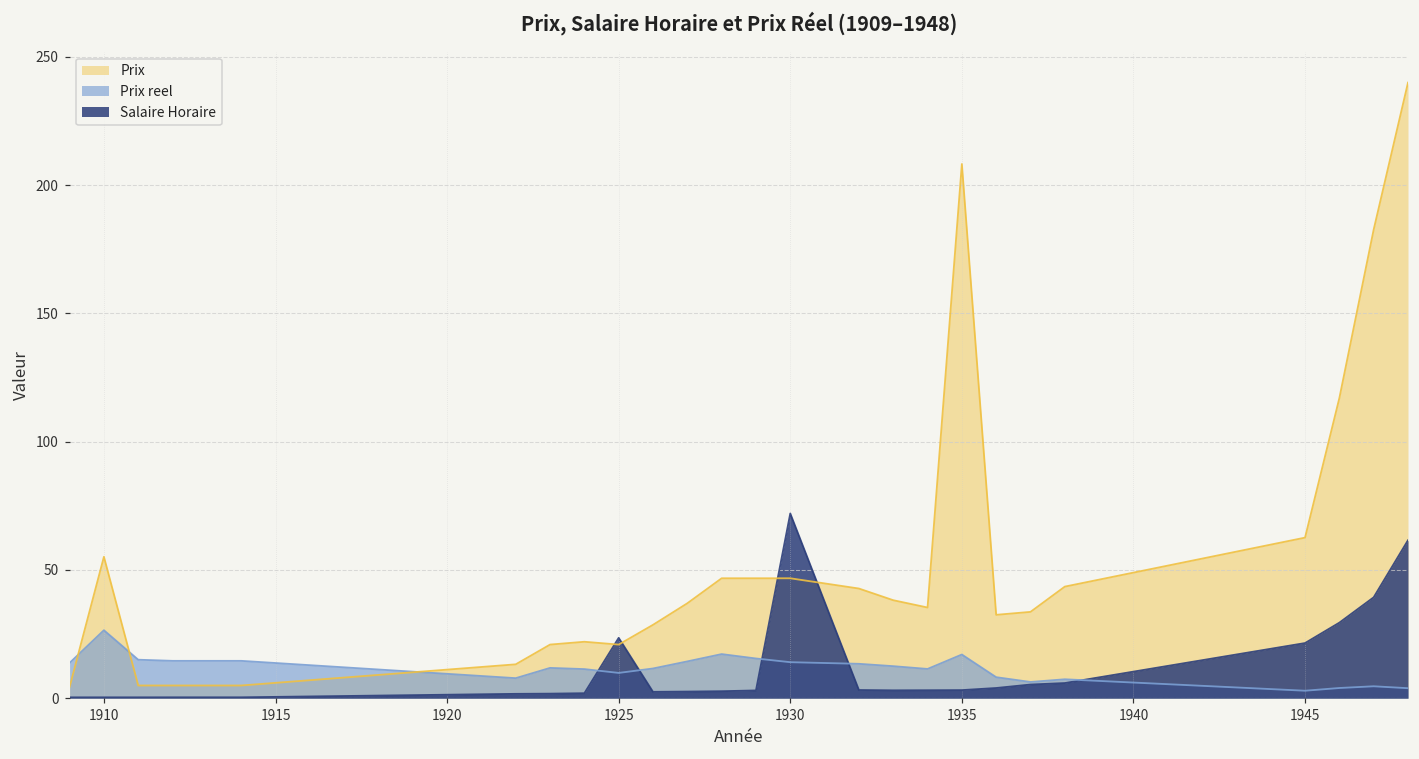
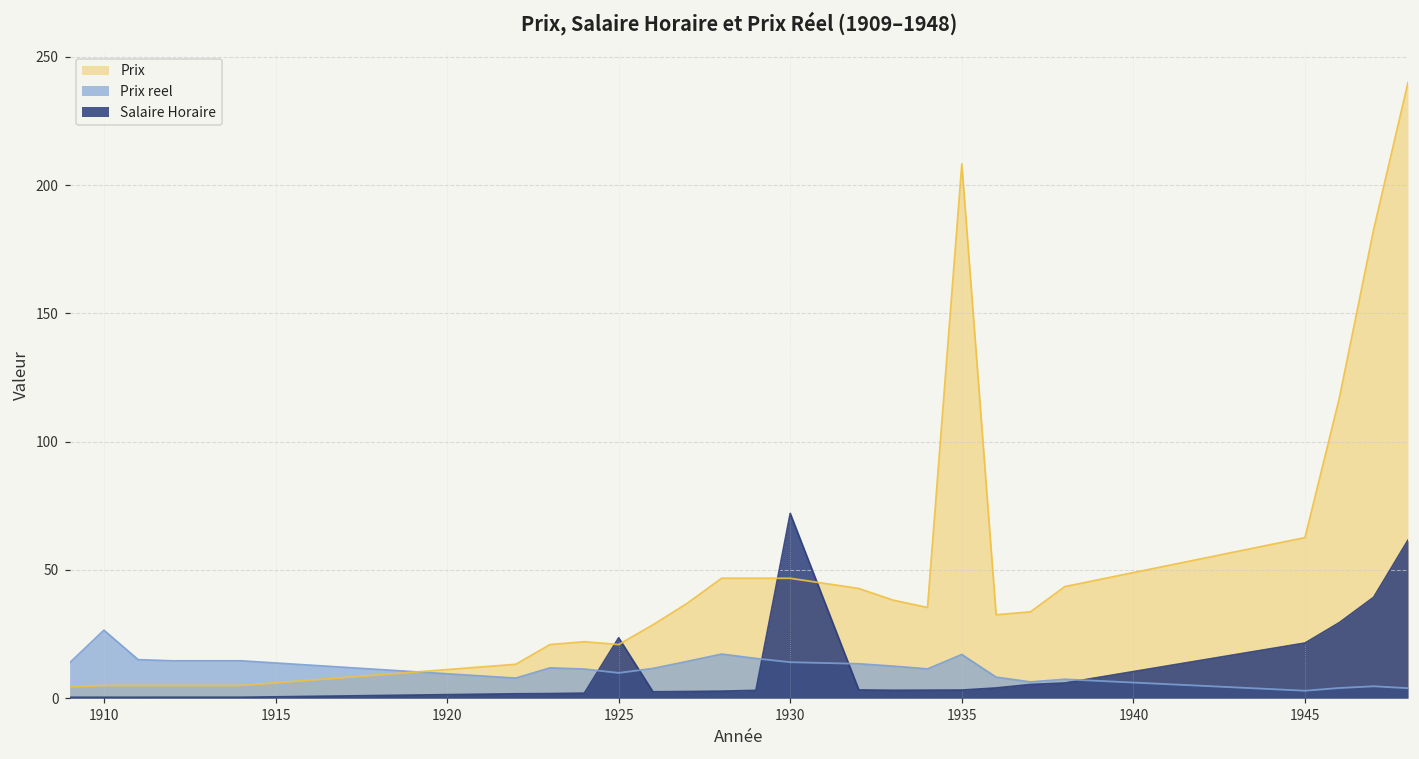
  {
    "Prix": {
-     "1910": 55,
+     "1910": 5,
      "1925": 21,
      "1930": 47,
      "1935": 208,
      "1945": 63
    },
    "Salaire Horaire": {
      "1910": 0,
      "1925": 24,
      "1930": 72,
      "1935": 3,
      "1945": 21
    },
    "Prix reel": {
      "1910": 27,
      "1925": 10,
      "1930": 14,
      "1935": 17,
      "1945": 3
    }
  }
